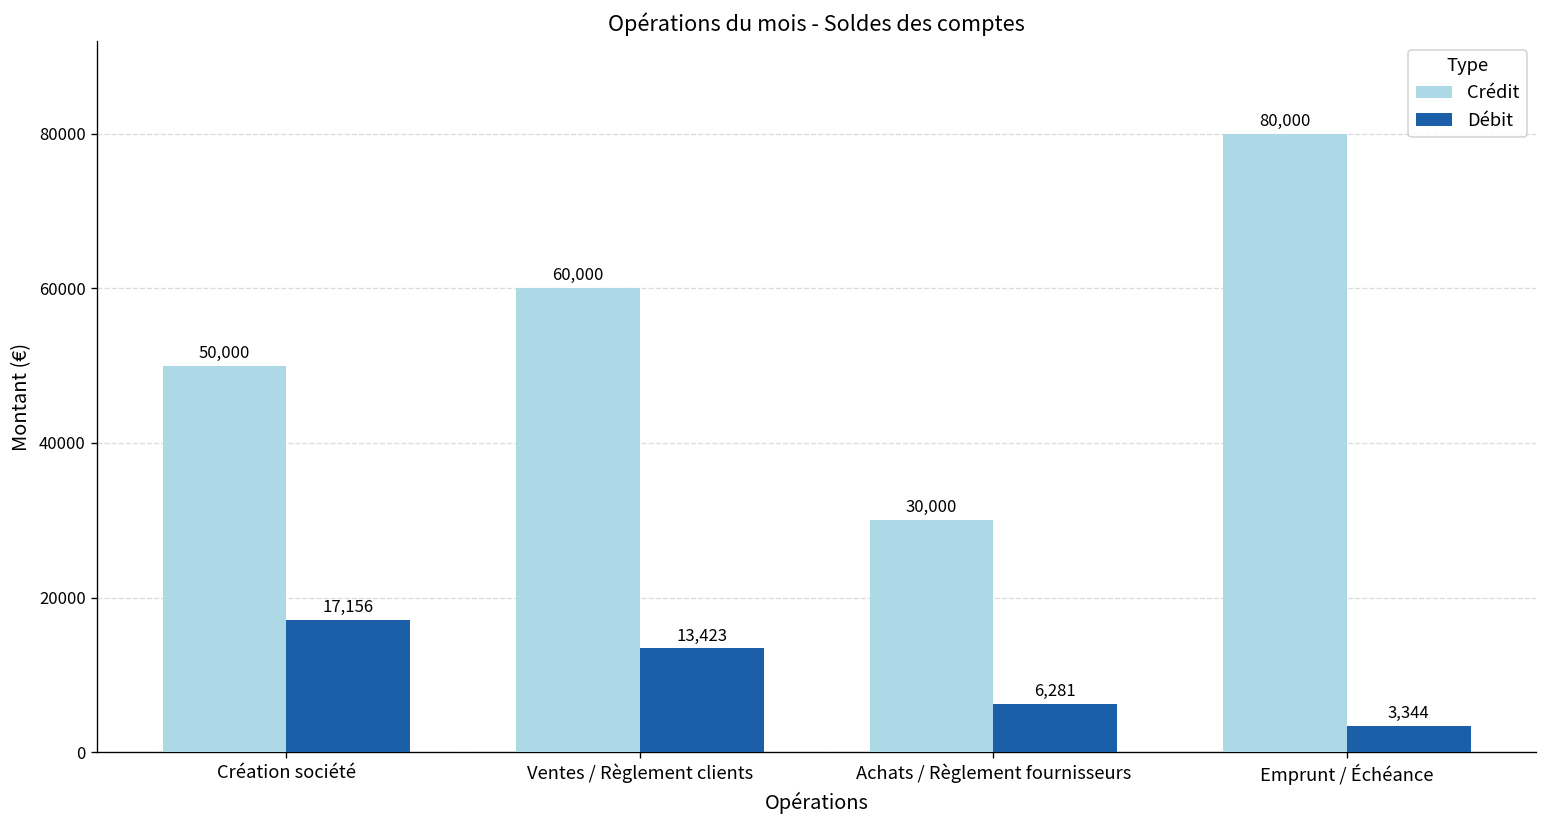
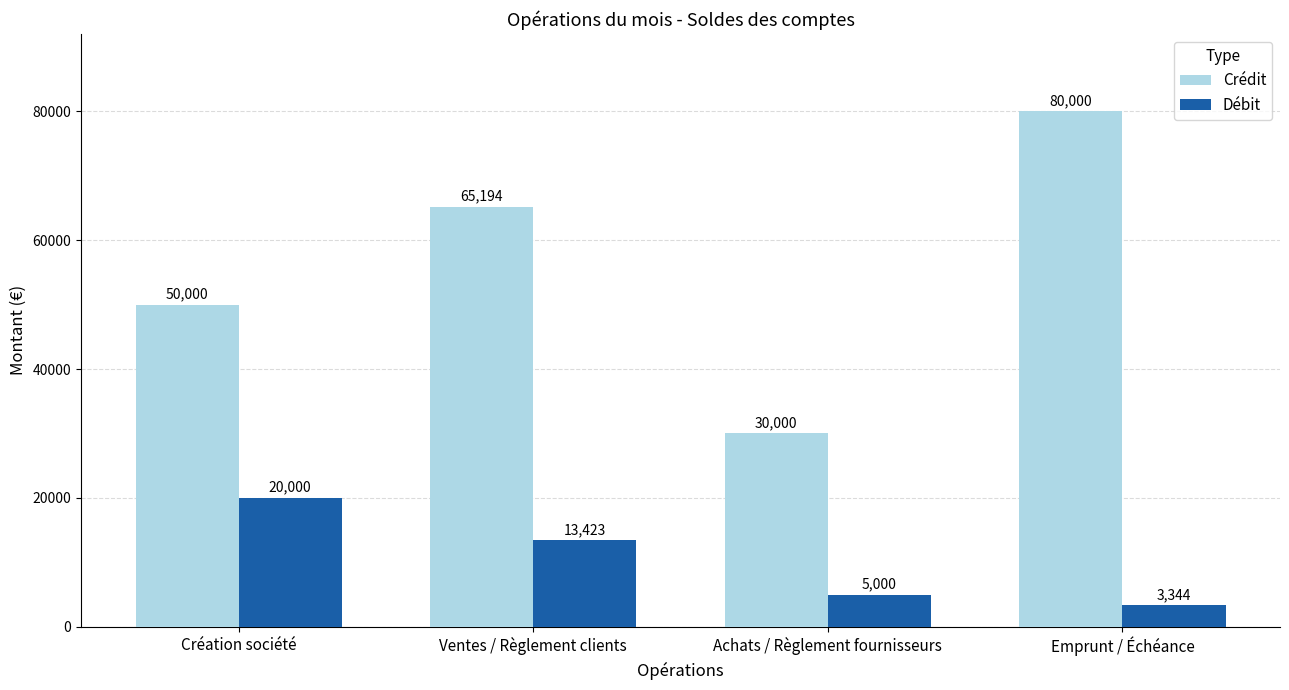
  {
    "Crédit": {
      "Création société": "50,000",
-     "Ventes / Règlement clients": "60,000",
+     "Ventes / Règlement clients": "65,194",
      "Achats / Règlement fournisseurs": "30,000",
      "Emprunt / Échéance": "80,000"
    },
    "Débit": {
-     "Création société": "17,156",
+     "Création société": "20,000",
      "Ventes / Règlement clients": "13,423",
-     "Achats / Règlement fournisseurs": "6,281",
+     "Achats / Règlement fournisseurs": "5,000",
      "Emprunt / Échéance": "3,344"
    }
  }
